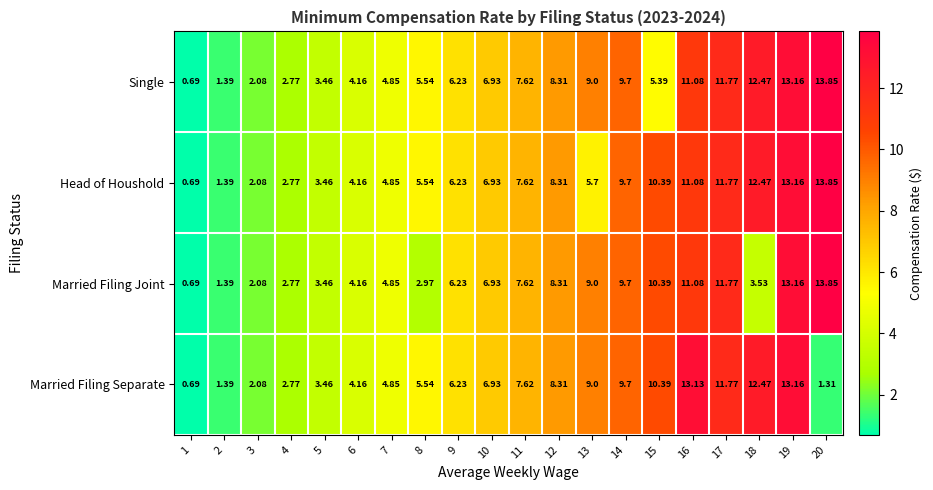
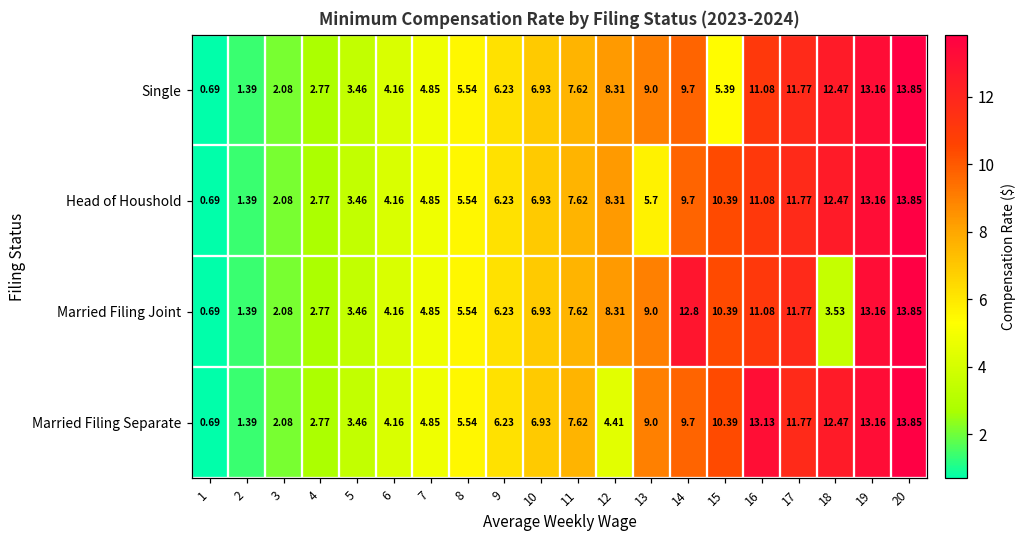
  {
    "Single": {
      "1": 0.69,
      "2": 1.39,
      "3": 2.08,
      "4": 2.77,
      "5": 3.46,
      "6": 4.16,
      "7": 4.85,
      "8": 5.54,
      "9": 6.23,
      "10": 6.93,
      "11": 7.62,
      "12": 8.31,
      "13": 9.0,
      "14": 9.7,
      "15": 5.39,
      "16": 11.08,
      "17": 11.77,
      "18": 12.47,
      "19": 13.16,
      "20": 13.85
    },
    "Head of Houshold": {
      "1": 0.69,
      "2": 1.39,
      "3": 2.08,
      "4": 2.77,
      "5": 3.46,
      "6": 4.16,
      "7": 4.85,
      "8": 5.54,
      "9": 6.23,
      "10": 6.93,
      "11": 7.62,
      "12": 8.31,
      "13": 5.7,
      "14": 9.7,
      "15": 10.39,
      "16": 11.08,
      "17": 11.77,
      "18": 12.47,
      "19": 13.16,
      "20": 13.85
    },
    "Married Filing Joint": {
      "1": 0.69,
      "2": 1.39,
      "3": 2.08,
      "4": 2.77,
      "5": 3.46,
      "6": 4.16,
      "7": 4.85,
-     "8": 2.97,
+     "8": 5.54,
      "9": 6.23,
      "10": 6.93,
      "11": 7.62,
      "12": 8.31,
      "13": 9.0,
-     "14": 9.7,
+     "14": 12.8,
      "15": 10.39,
      "16": 11.08,
      "17": 11.77,
      "18": 3.53,
      "19": 13.16,
      "20": 13.85
    },
    "Married Filing Separate": {
      "1": 0.69,
      "2": 1.39,
      "3": 2.08,
      "4": 2.77,
      "5": 3.46,
      "6": 4.16,
      "7": 4.85,
      "8": 5.54,
      "9": 6.23,
      "10": 6.93,
      "11": 7.62,
-     "12": 8.31,
+     "12": 4.41,
      "13": 9.0,
      "14": 9.7,
      "15": 10.39,
      "16": 13.13,
      "17": 11.77,
      "18": 12.47,
      "19": 13.16,
-     "20": 1.31
+     "20": 13.85
    }
  }
